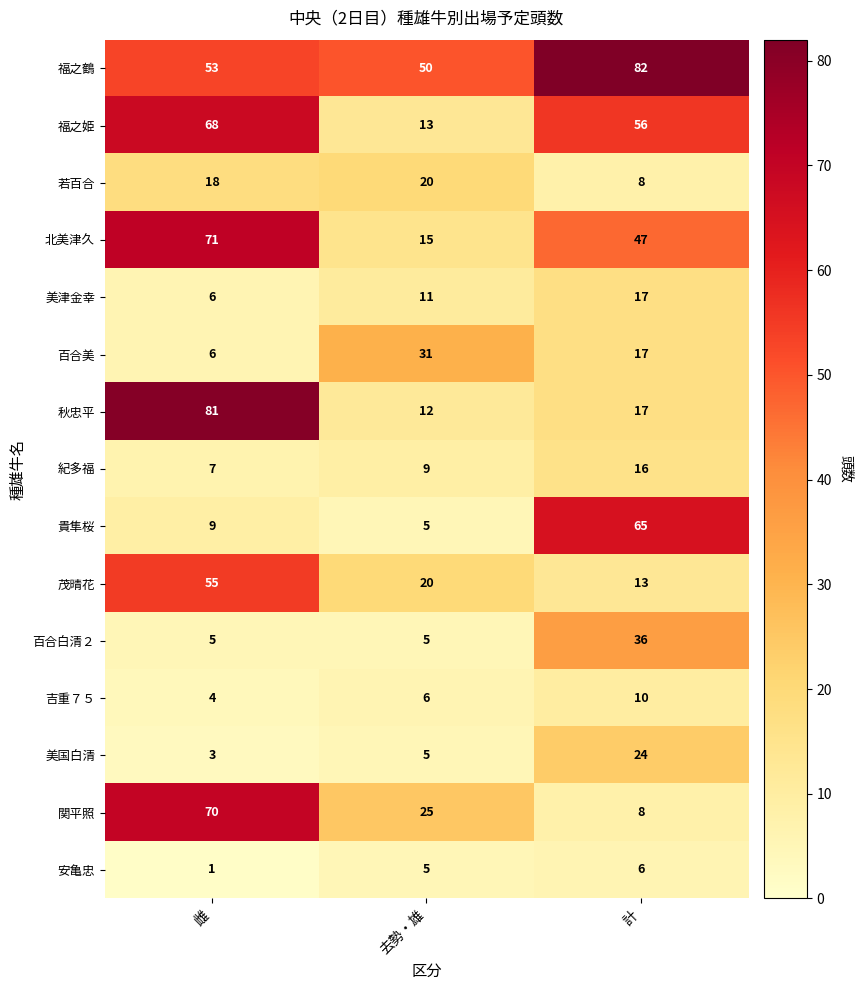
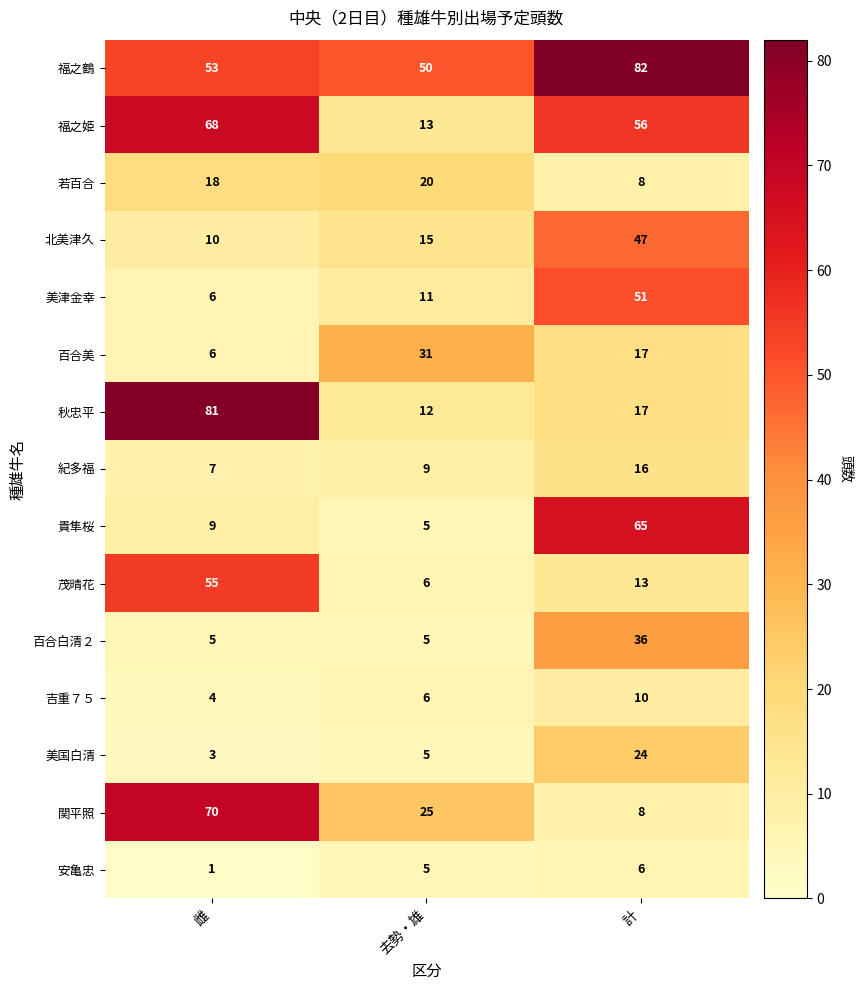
  {
    "福之鶴": {
      "雌": 53,
      "去勢・雄": 50,
      "計": 82
    },
    "福之姫": {
      "雌": 68,
      "去勢・雄": 13,
      "計": 56
    },
    "若百合": {
      "雌": 18,
      "去勢・雄": 20,
      "計": 8
    },
    "北美津久": {
-     "雌": 71,
+     "雌": 10,
      "去勢・雄": 15,
      "計": 47
    },
    "美津金幸": {
      "雌": 6,
      "去勢・雄": 11,
-     "計": 17
+     "計": 51
    },
    "百合美": {
      "雌": 6,
      "去勢・雄": 31,
      "計": 17
    },
    "秋忠平": {
      "雌": 81,
      "去勢・雄": 12,
      "計": 17
    },
    "紀多福": {
      "雌": 7,
      "去勢・雄": 9,
      "計": 16
    },
    "貴隼桜": {
      "雌": 9,
      "去勢・雄": 5,
      "計": 65
    },
    "茂晴花": {
      "雌": 55,
-     "去勢・雄": 20,
+     "去勢・雄": 6,
      "計": 13
    },
    "百合白清２": {
      "雌": 5,
      "去勢・雄": 5,
      "計": 36
    },
    "吉重７５": {
      "雌": 4,
      "去勢・雄": 6,
      "計": 10
    },
    "美国白清": {
      "雌": 3,
      "去勢・雄": 5,
      "計": 24
    },
    "関平照": {
      "雌": 70,
      "去勢・雄": 25,
      "計": 8
    },
    "安亀忠": {
      "雌": 1,
      "去勢・雄": 5,
      "計": 6
    }
  }
